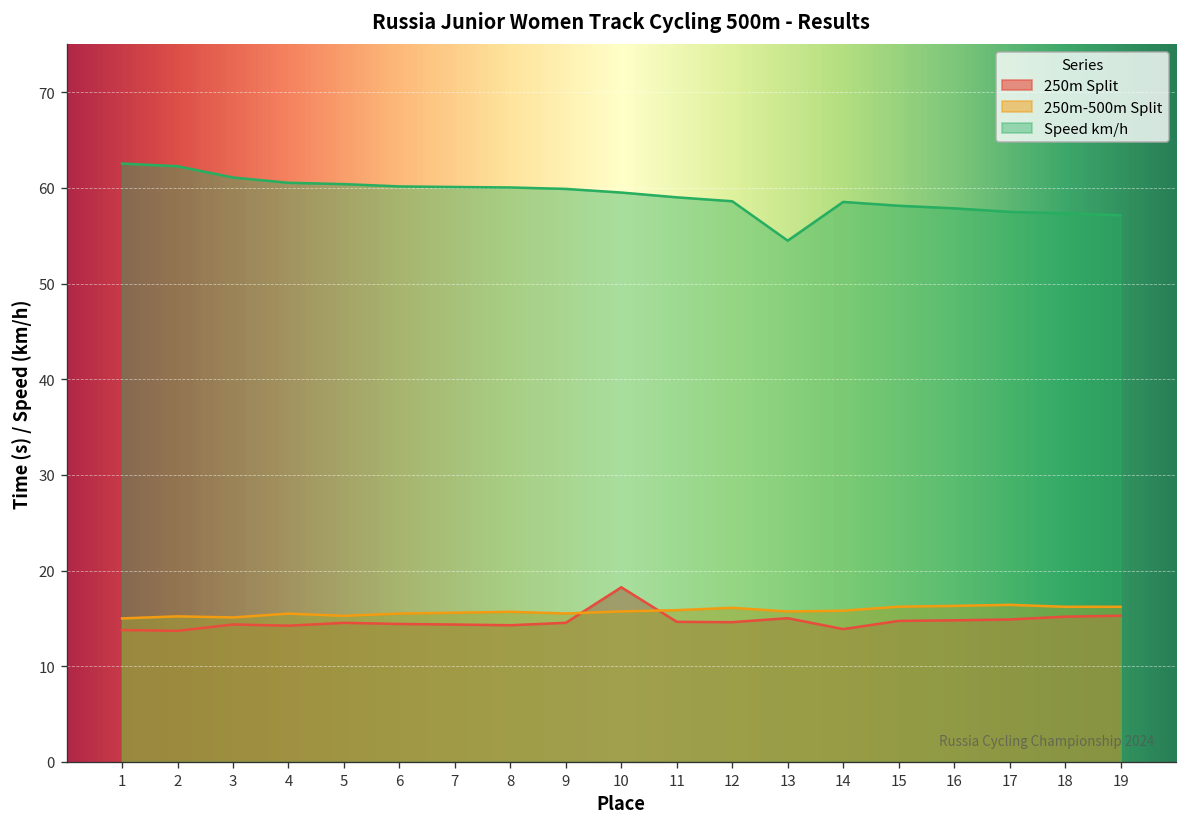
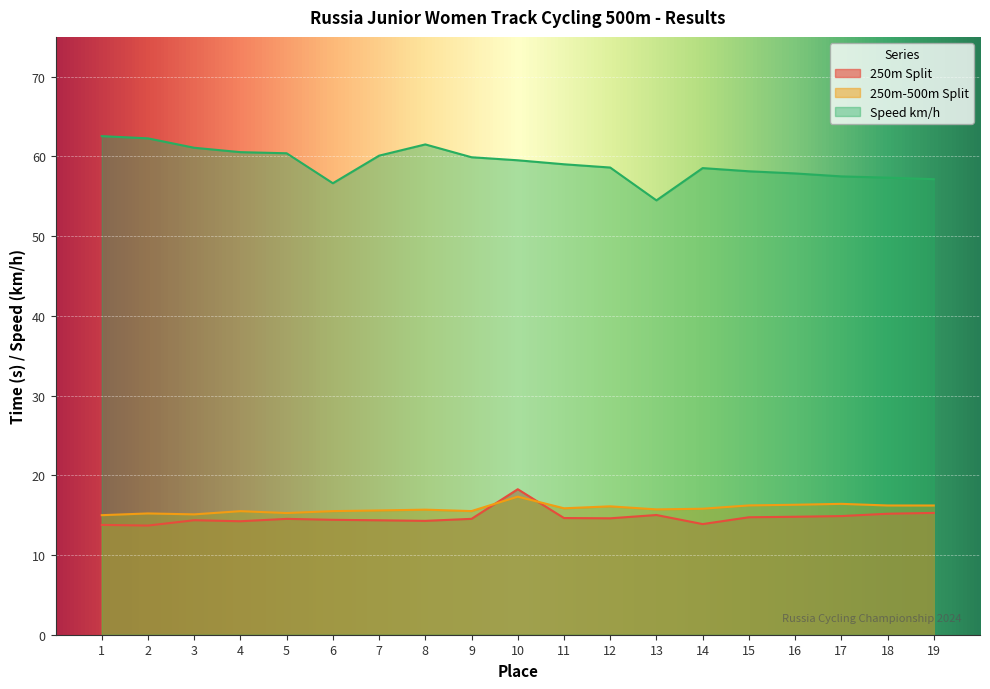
  {
    "250m Split": {
      "1": 14,
      "2": 14,
      "3": 14,
      "4": 14,
      "5": 15,
      "6": 14,
      "7": 14,
      "8": 14,
      "9": 15,
      "10": 18,
      "11": 15,
      "12": 15,
      "13": 15,
      "14": 14,
      "15": 15,
      "16": 15,
      "17": 15,
      "18": 15,
      "19": 15
    },
    "250m-500m Split": {
      "1": 15,
      "2": 15,
      "3": 15,
      "4": 15,
      "5": 15,
      "6": 16,
      "7": 16,
      "8": 16,
      "9": 16,
-     "10": 16,
+     "10": 17,
      "11": 16,
      "12": 16,
      "13": 16,
      "14": 16,
      "15": 16,
      "16": 16,
      "17": 16,
      "18": 16,
      "19": 16
    },
    "Speed km/h": {
      "1": 63,
      "2": 62,
      "3": 61,
      "4": 61,
      "5": 60,
-     "6": 60,
+     "6": 57,
      "7": 60,
-     "8": 60,
+     "8": 62,
      "9": 60,
      "10": 60,
      "11": 59,
      "12": 59,
      "13": 54,
      "14": 59,
      "15": 58,
      "16": 58,
      "17": 58,
      "18": 57,
      "19": 57
    }
  }
